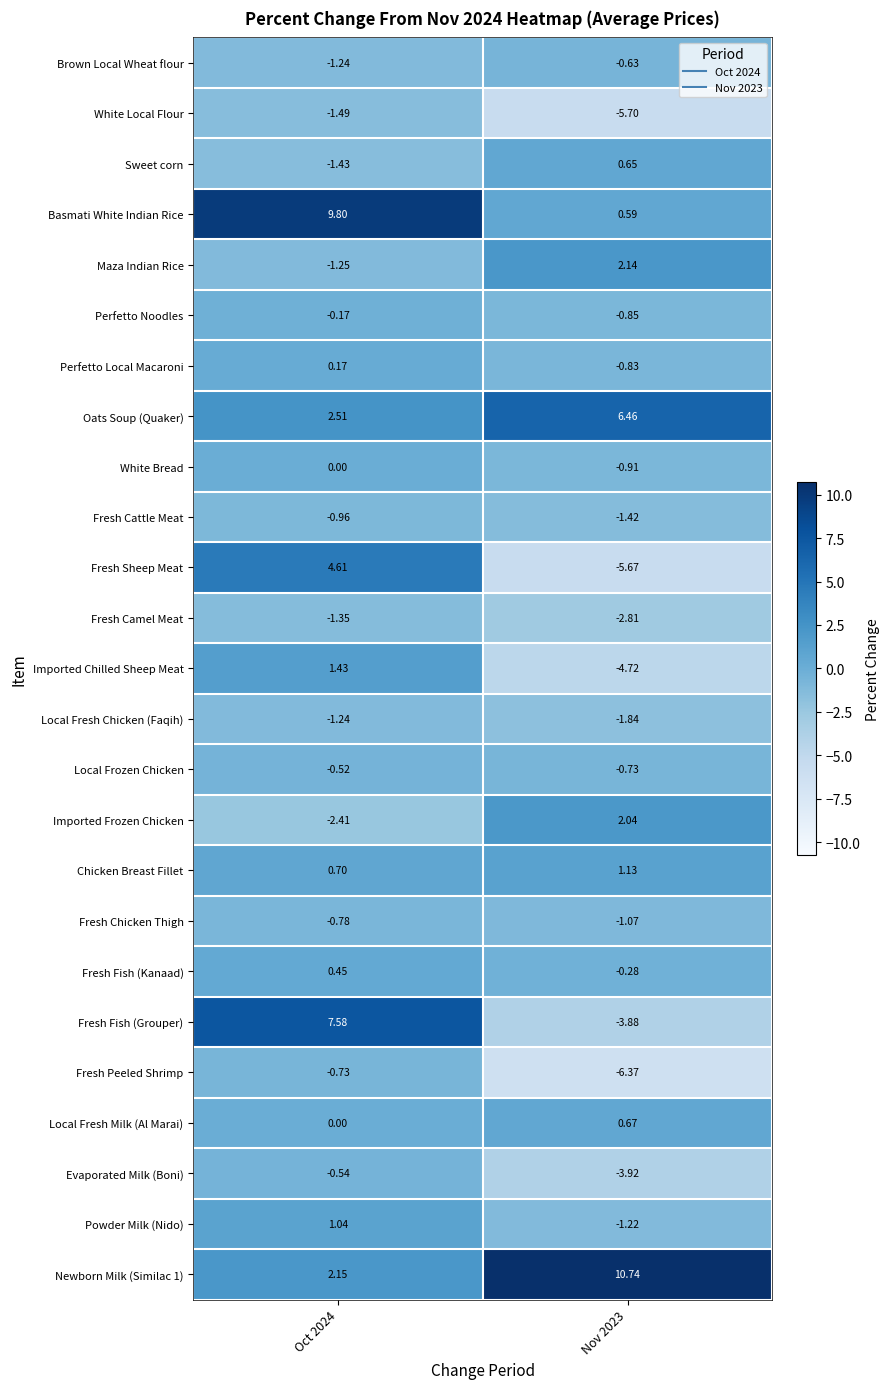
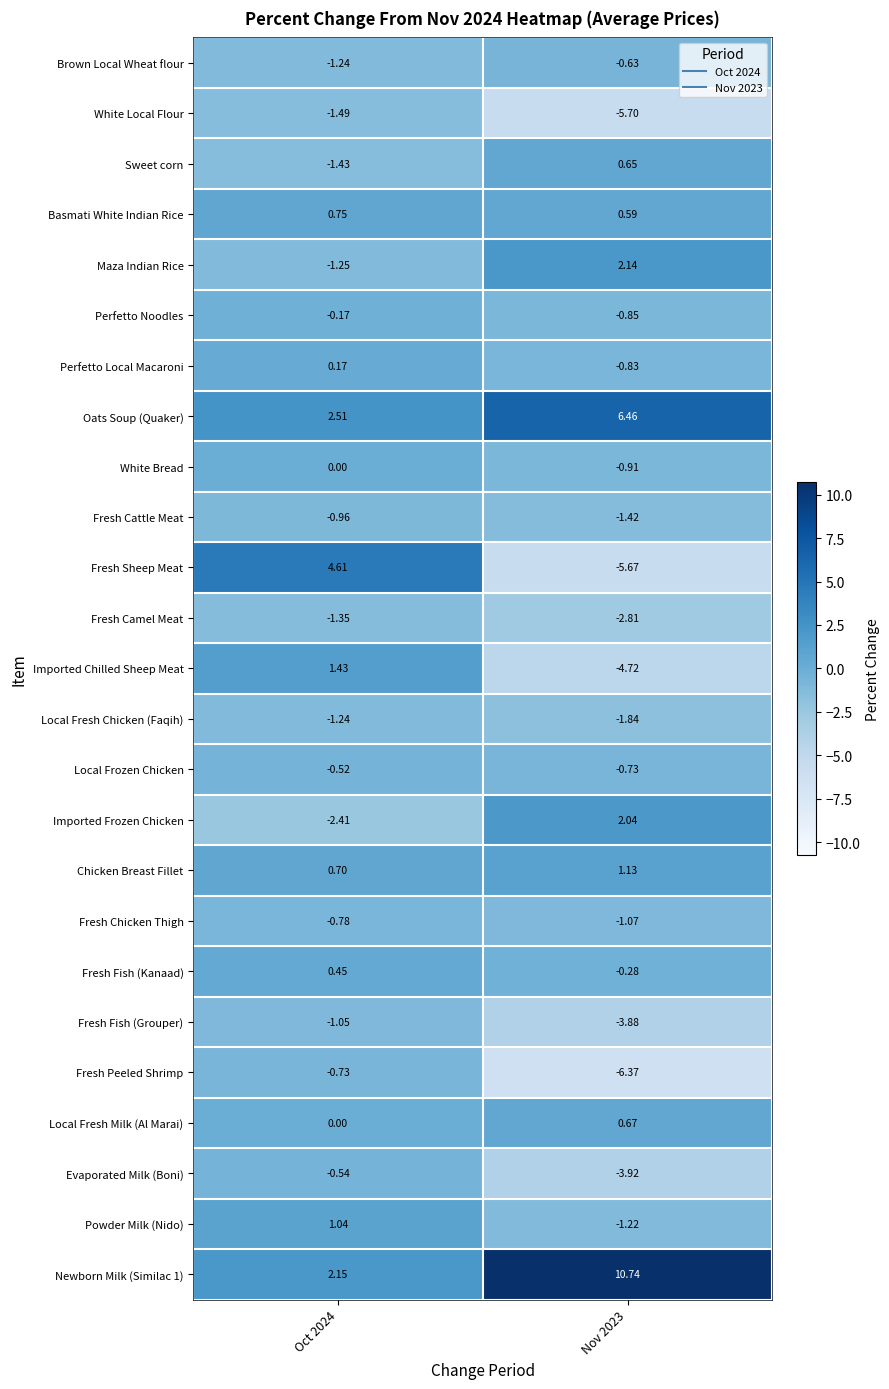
  {
    "Brown Local Wheat flour": {
      "Oct 2024": -1.24,
      "Nov 2023": -0.63
    },
    "White Local Flour": {
      "Oct 2024": -1.49,
      "Nov 2023": -5.70
    },
    "Sweet corn": {
      "Oct 2024": -1.43,
      "Nov 2023": 0.65
    },
    "Basmati White Indian Rice": {
-     "Oct 2024": 9.80,
+     "Oct 2024": 0.75,
      "Nov 2023": 0.59
    },
    "Maza Indian Rice": {
      "Oct 2024": -1.25,
      "Nov 2023": 2.14
    },
    "Perfetto Noodles": {
      "Oct 2024": -0.17,
      "Nov 2023": -0.85
    },
    "Perfetto Local Macaroni": {
      "Oct 2024": 0.17,
      "Nov 2023": -0.83
    },
    "Oats Soup (Quaker)": {
      "Oct 2024": 2.51,
      "Nov 2023": 6.46
    },
    "White Bread": {
      "Oct 2024": 0.00,
      "Nov 2023": -0.91
    },
    "Fresh Cattle Meat": {
      "Oct 2024": -0.96,
      "Nov 2023": -1.42
    },
    "Fresh Sheep Meat": {
      "Oct 2024": 4.61,
      "Nov 2023": -5.67
    },
    "Fresh Camel Meat": {
      "Oct 2024": -1.35,
      "Nov 2023": -2.81
    },
    "Imported Chilled Sheep Meat": {
      "Oct 2024": 1.43,
      "Nov 2023": -4.72
    },
    "Local Fresh Chicken (Faqih)": {
      "Oct 2024": -1.24,
      "Nov 2023": -1.84
    },
    "Local Frozen Chicken": {
      "Oct 2024": -0.52,
      "Nov 2023": -0.73
    },
    "Imported Frozen Chicken": {
      "Oct 2024": -2.41,
      "Nov 2023": 2.04
    },
    "Chicken Breast Fillet": {
      "Oct 2024": 0.70,
      "Nov 2023": 1.13
    },
    "Fresh Chicken Thigh": {
      "Oct 2024": -0.78,
      "Nov 2023": -1.07
    },
    "Fresh Fish (Kanaad)": {
      "Oct 2024": 0.45,
      "Nov 2023": -0.28
    },
    "Fresh Fish (Grouper)": {
-     "Oct 2024": 7.58,
+     "Oct 2024": -1.05,
      "Nov 2023": -3.88
    },
    "Fresh Peeled Shrimp": {
      "Oct 2024": -0.73,
      "Nov 2023": -6.37
    },
    "Local Fresh Milk (Al Marai)": {
      "Oct 2024": 0.00,
      "Nov 2023": 0.67
    },
    "Evaporated Milk (Boni)": {
      "Oct 2024": -0.54,
      "Nov 2023": -3.92
    },
    "Powder Milk (Nido)": {
      "Oct 2024": 1.04,
      "Nov 2023": -1.22
    },
    "Newborn Milk (Similac 1)": {
      "Oct 2024": 2.15,
      "Nov 2023": 10.74
    }
  }
